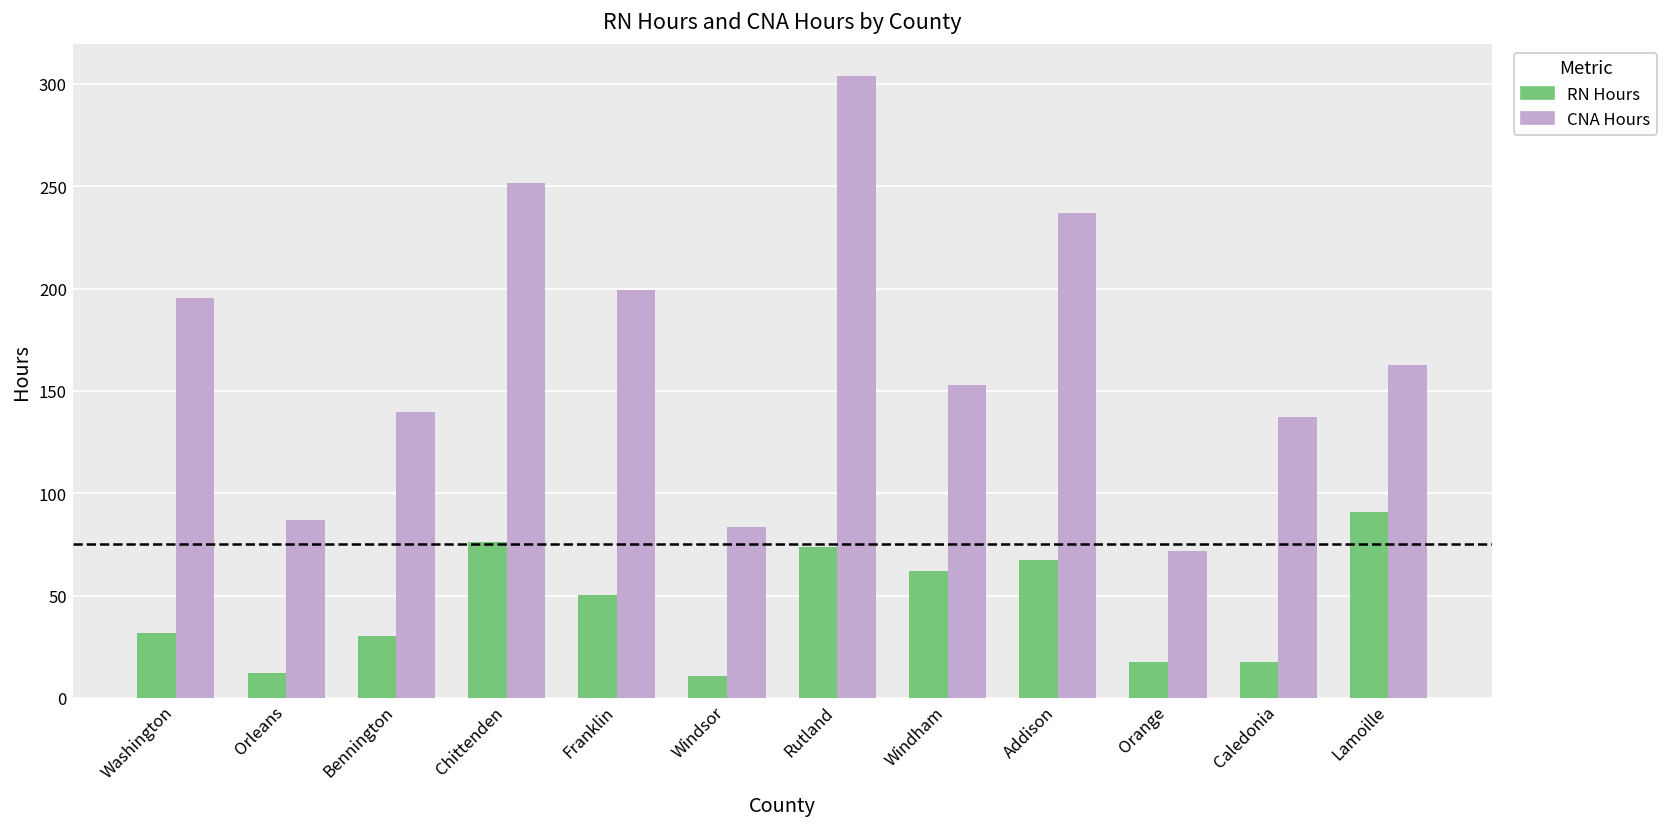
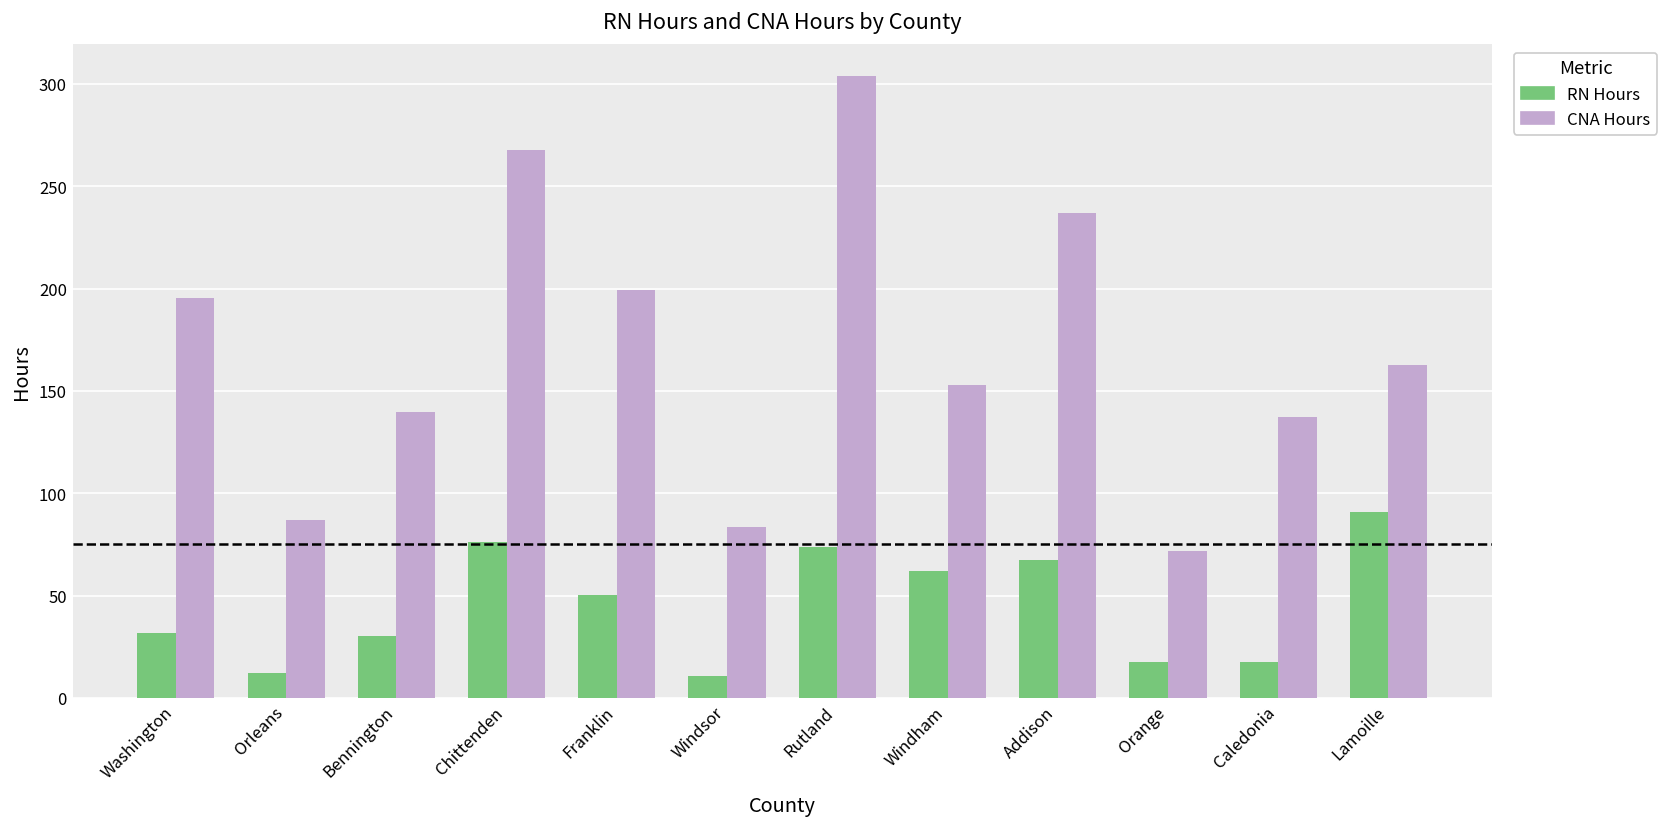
  {
    "RN Hours": {
      "Washington": 31,
      "Orleans": 12,
      "Bennington": 30,
      "Chittenden": 76,
      "Franklin": 50,
      "Windsor": 11,
      "Rutland": 74,
      "Windham": 62,
      "Addison": 68,
      "Orange": 18,
      "Caledonia": 18,
      "Lamoille": 91
    },
    "CNA Hours": {
      "Washington": 195,
      "Orleans": 87,
      "Bennington": 140,
-     "Chittenden": 252,
+     "Chittenden": 268,
      "Franklin": 199,
      "Windsor": 84,
      "Rutland": 304,
      "Windham": 153,
      "Addison": 237,
      "Orange": 72,
      "Caledonia": 137,
      "Lamoille": 162
    }
  }
